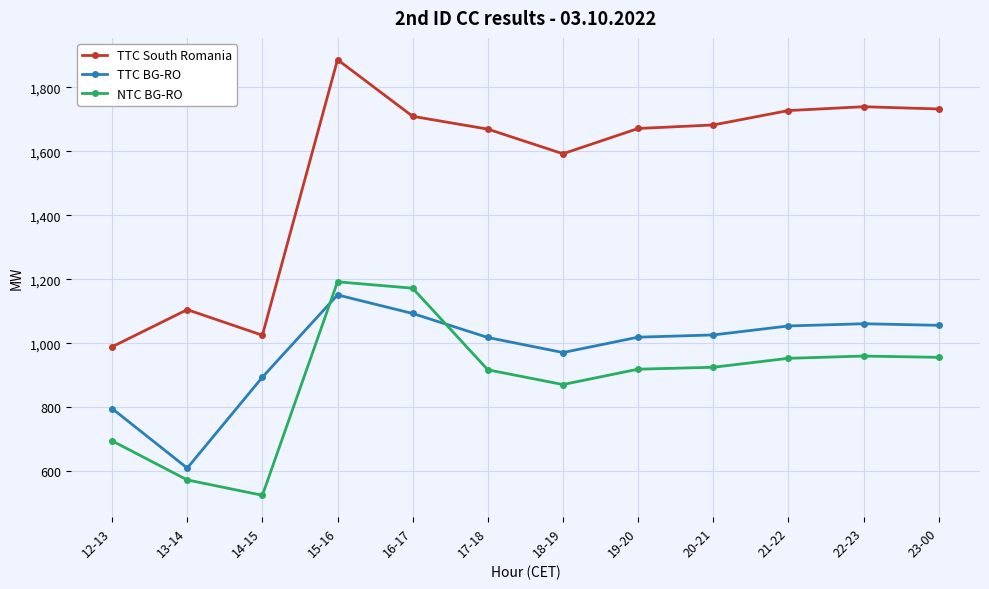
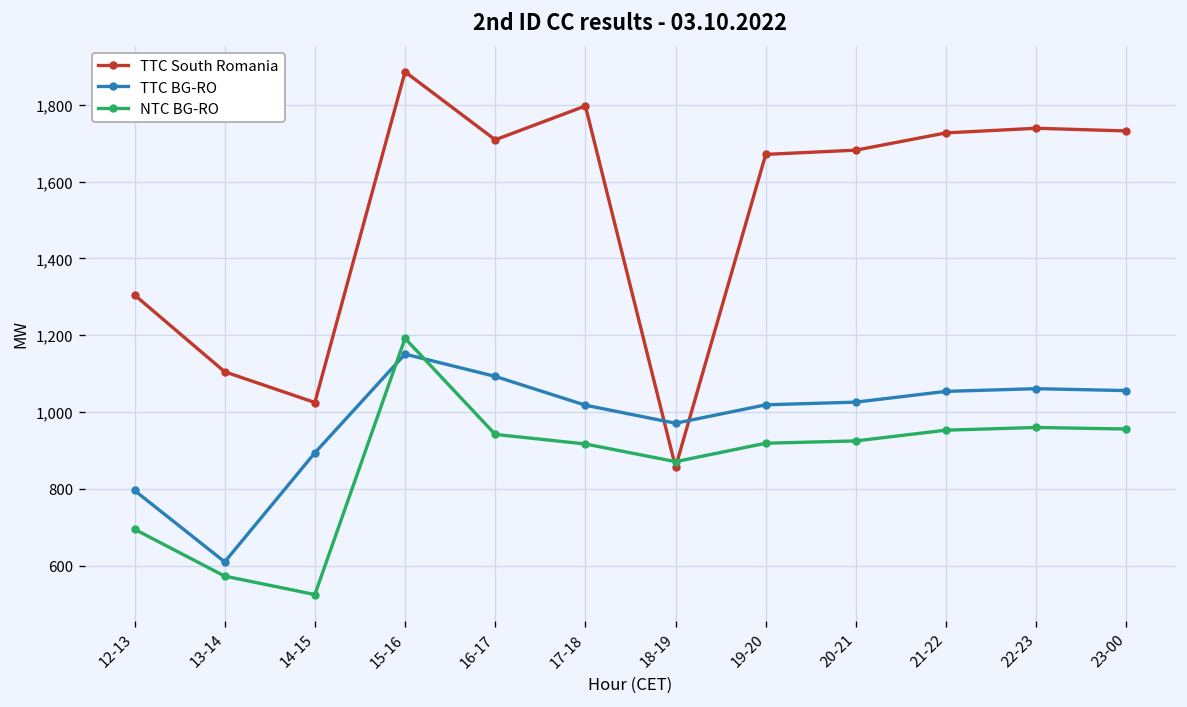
  {
    "TTC South Romania": {
-     "12-13": "990",
+     "12-13": "1,310",
      "13-14": "1,110",
      "14-15": "1,030",
      "15-16": "1,890",
      "16-17": "1,710",
-     "17-18": "1,670",
-     "18-19": "1,590",
+     "17-18": "1,800",
+     "18-19": "860",
      "19-20": "1,670",
      "20-21": "1,680",
      "21-22": "1,730",
      "22-23": "1,740",
      "23-00": "1,730"
    },
    "TTC BG-RO": {
      "12-13": "800",
      "13-14": "610",
      "14-15": "890",
      "15-16": "1,150",
      "16-17": "1,090",
      "17-18": "1,020",
      "18-19": "970",
      "19-20": "1,020",
      "20-21": "1,030",
      "21-22": "1,050",
      "22-23": "1,060",
      "23-00": "1,060"
    },
    "NTC BG-RO": {
      "12-13": "700",
      "13-14": "570",
      "14-15": "530",
      "15-16": "1,190",
-     "16-17": "1,170",
+     "16-17": "940",
      "17-18": "920",
      "18-19": "870",
      "19-20": "920",
      "20-21": "930",
      "21-22": "950",
      "22-23": "960",
      "23-00": "960"
    }
  }
